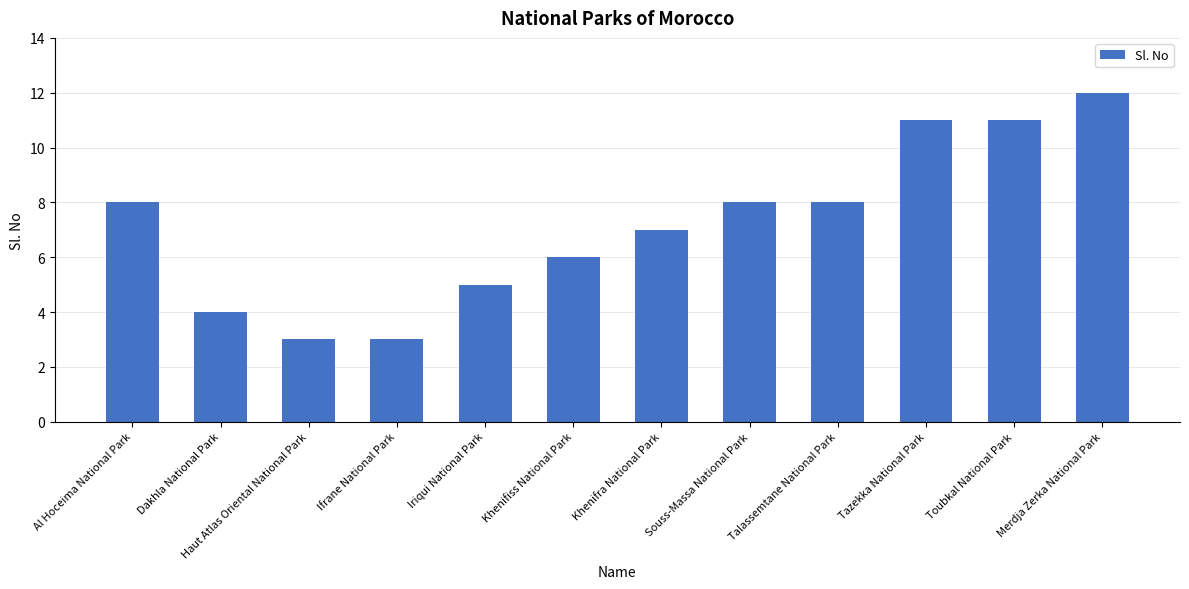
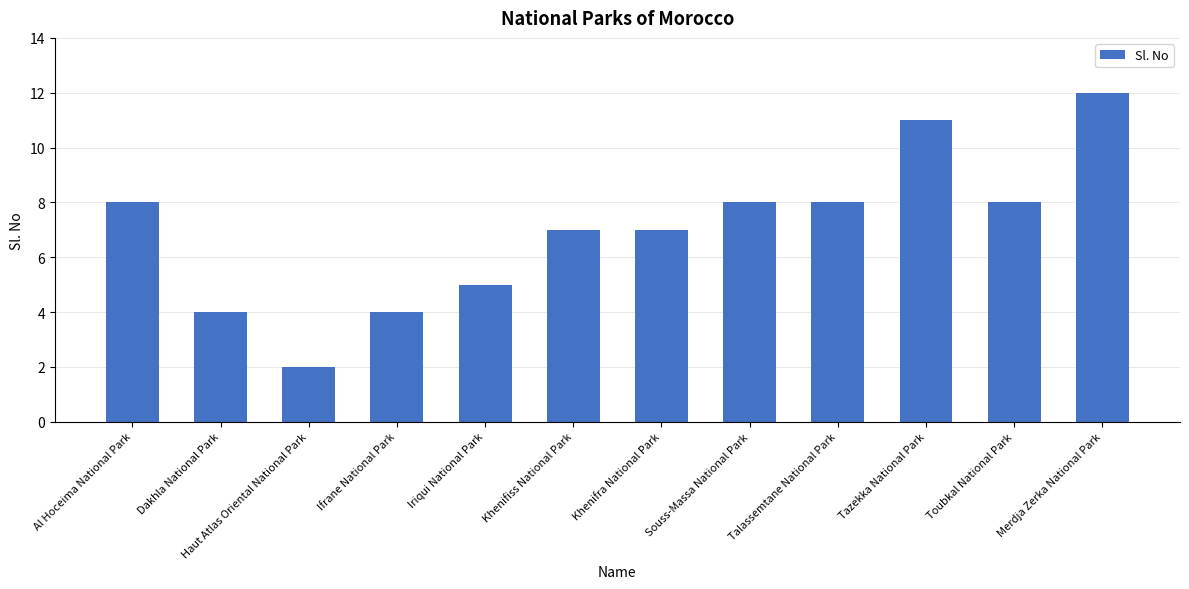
  {
    "Al Hoceima National Park": 8,
    "Dakhla National Park": 4,
-   "Haut Atlas Oriental National Park": 3,
-   "Ifrane National Park": 3,
+   "Haut Atlas Oriental National Park": 2,
+   "Ifrane National Park": 4,
    "Iriqui National Park": 5,
-   "Khenifiss National Park": 6,
+   "Khenifiss National Park": 7,
    "Khenifra National Park": 7,
    "Souss-Massa National Park": 8,
    "Talassemtane National Park": 8,
    "Tazekka National Park": 11,
-   "Toubkal National Park": 11,
+   "Toubkal National Park": 8,
    "Merdja Zerka National Park": 12
  }
